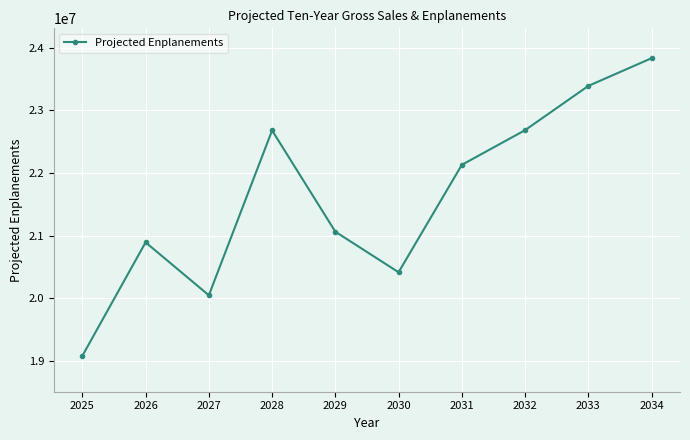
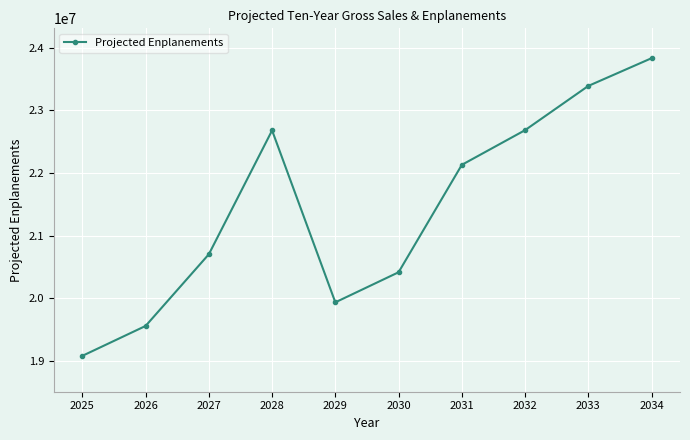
  {
    "2025": 19100000,
-   "2026": 20900000,
-   "2027": 20000000,
+   "2026": 19600000,
+   "2027": 20700000,
    "2028": 22700000,
-   "2029": 21100000,
+   "2029": 19900000,
    "2030": 20400000,
    "2031": 22100000,
    "2032": 22700000,
    "2033": 23400000,
    "2034": 23800000
  }
